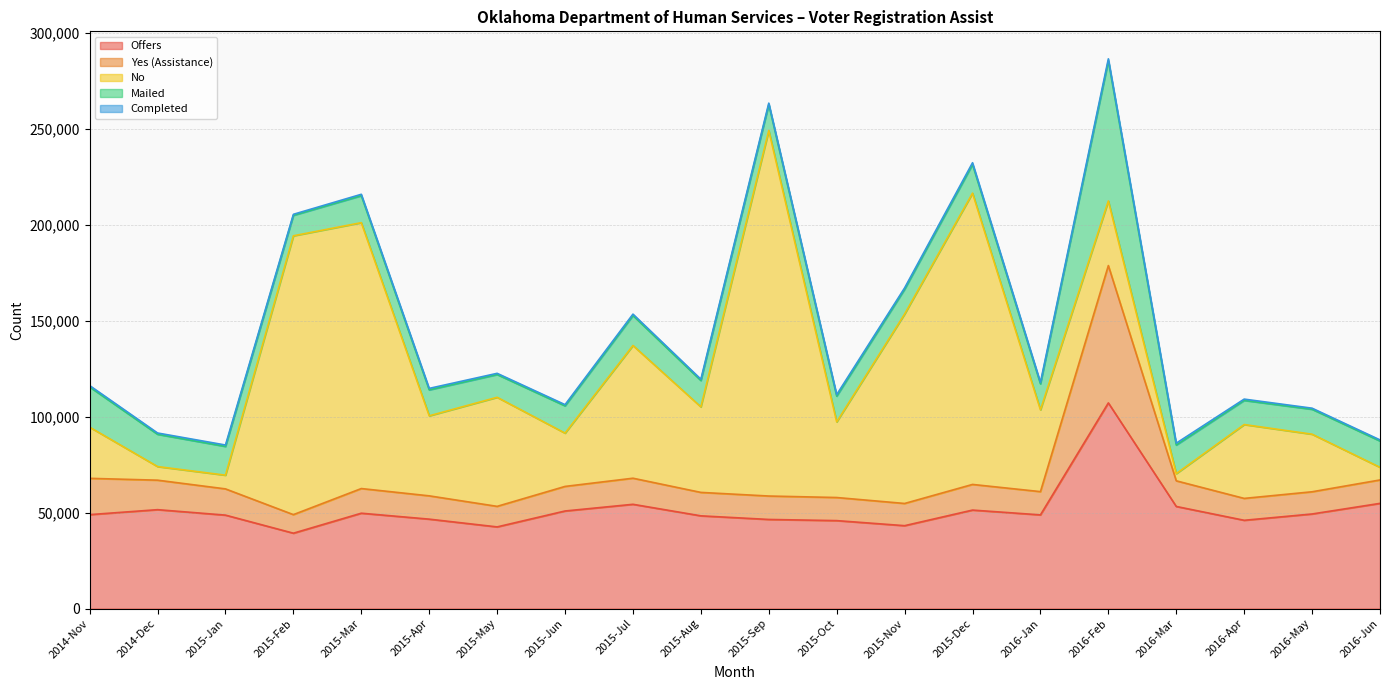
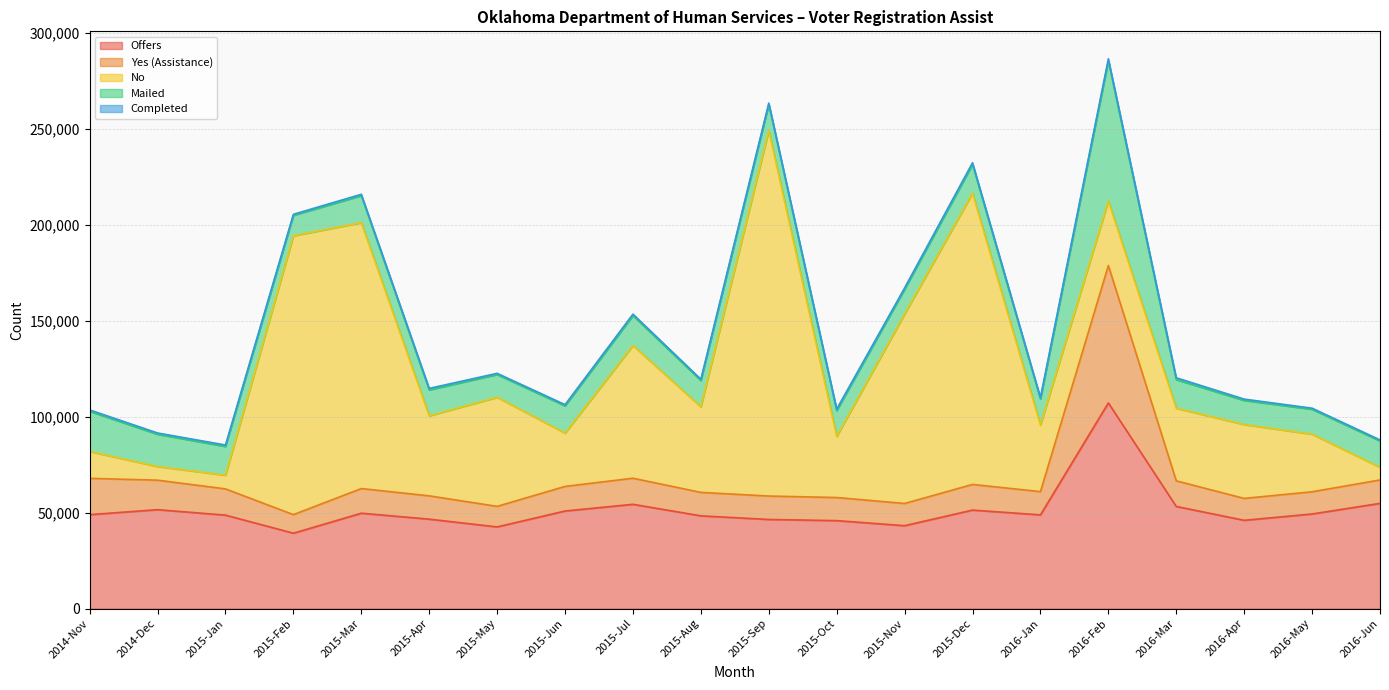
  {
    "No": {
-     "2014-Nov": "27,000",
+     "2014-Nov": "14,000",
      "2014-Dec": "7,000",
      "2015-Jan": "7,000",
      "2015-Feb": "145,000",
      "2015-Mar": "139,000",
      "2015-Apr": "42,000",
      "2015-May": "57,000",
      "2015-Jun": "28,000",
      "2015-Jul": "69,000",
      "2015-Aug": "45,000",
      "2015-Sep": "191,000",
-     "2015-Oct": "39,000",
+     "2015-Oct": "32,000",
      "2015-Nov": "99,000",
      "2015-Dec": "152,000",
-     "2016-Jan": "43,000",
+     "2016-Jan": "35,000",
      "2016-Feb": "34,000",
-     "2016-Mar": "4,000",
+     "2016-Mar": "38,000",
      "2016-Apr": "39,000",
      "2016-May": "30,000",
      "2016-Jun": "7,000"
    }
  }
